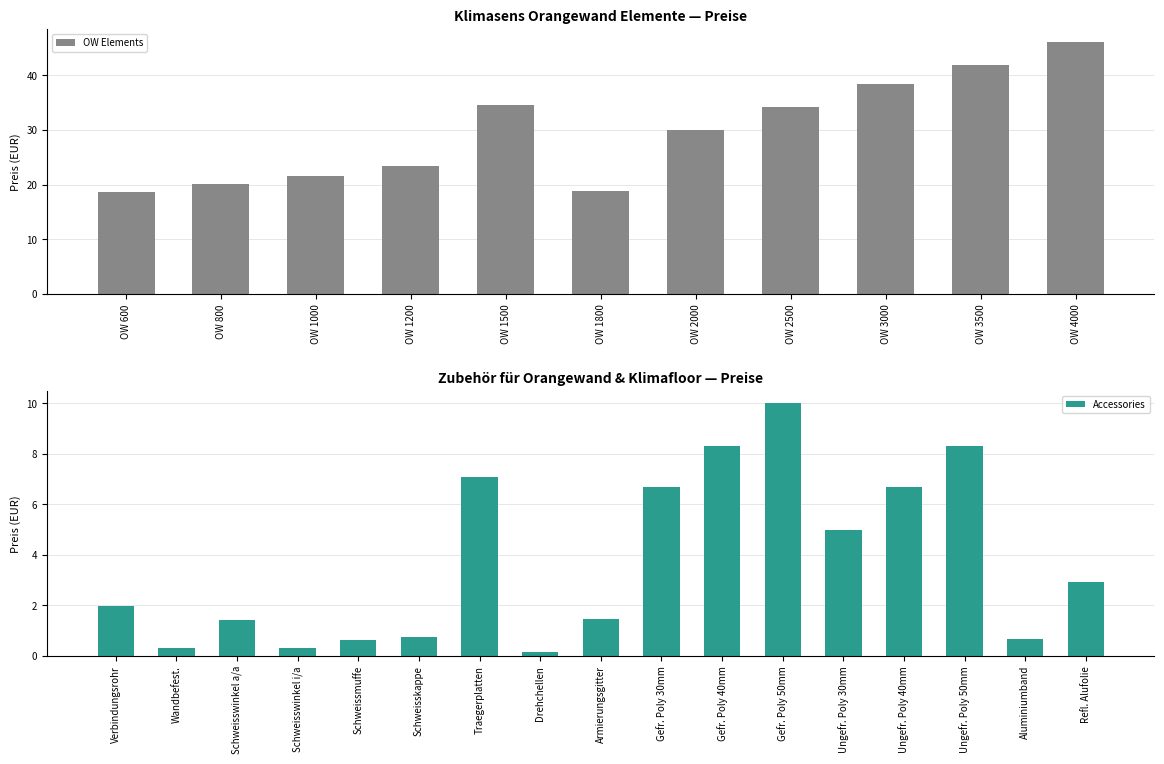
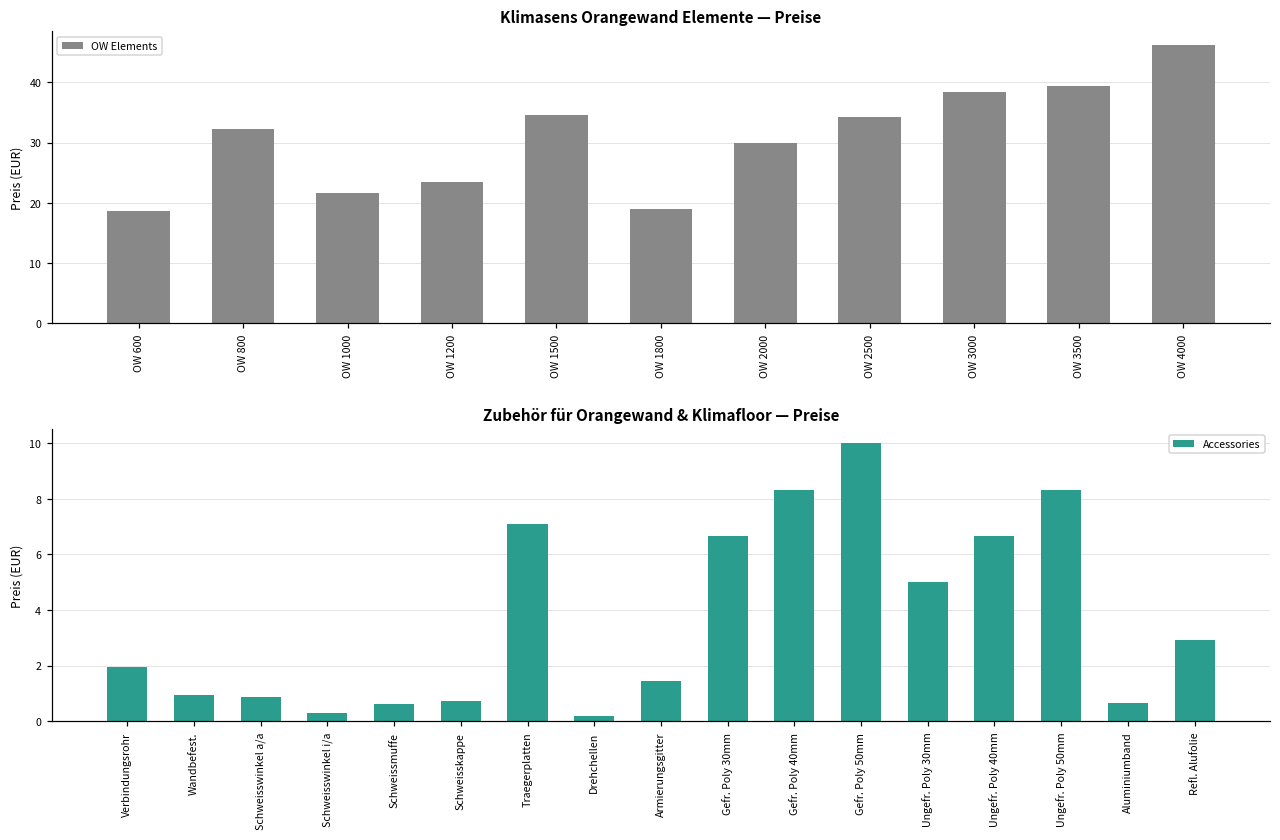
  {
    "Klimasens Orangewand Elemente — Preise": {
      "OW 600": 19,
-     "OW 800": 20,
+     "OW 800": 32,
      "OW 1000": 22,
      "OW 1200": 24,
      "OW 1500": 35,
      "OW 1800": 19,
      "OW 2000": 30,
      "OW 2500": 34,
      "OW 3000": 38,
-     "OW 3500": 42,
+     "OW 3500": 39,
      "OW 4000": 46
    },
    "Zubehör für Orangewand & Klimafloor — Preise": {
      "Verbindungsrohr": 2.0,
-     "Wandbefest.": 0.3,
-     "Schweisswinkel a/a": 1.4,
+     "Wandbefest.": 0.9,
+     "Schweisswinkel a/a": 0.9,
      "Schweisswinkel i/a": 0.3,
      "Schweissmuffe": 0.6,
      "Schweisskappe": 0.7,
      "Traegerplatten": 7.1,
      "Drehchellen": 0.2,
      "Armierungsgitter": 1.5,
      "Gefr. Poly 30mm": 6.7,
      "Gefr. Poly 40mm": 8.3,
      "Gefr. Poly 50mm": 10.0,
      "Ungefr. Poly 30mm": 5.0,
      "Ungefr. Poly 40mm": 6.7,
      "Ungefr. Poly 50mm": 8.3,
      "Aluminiumband": 0.7,
      "Refl. Alufolie": 2.9
    }
  }
